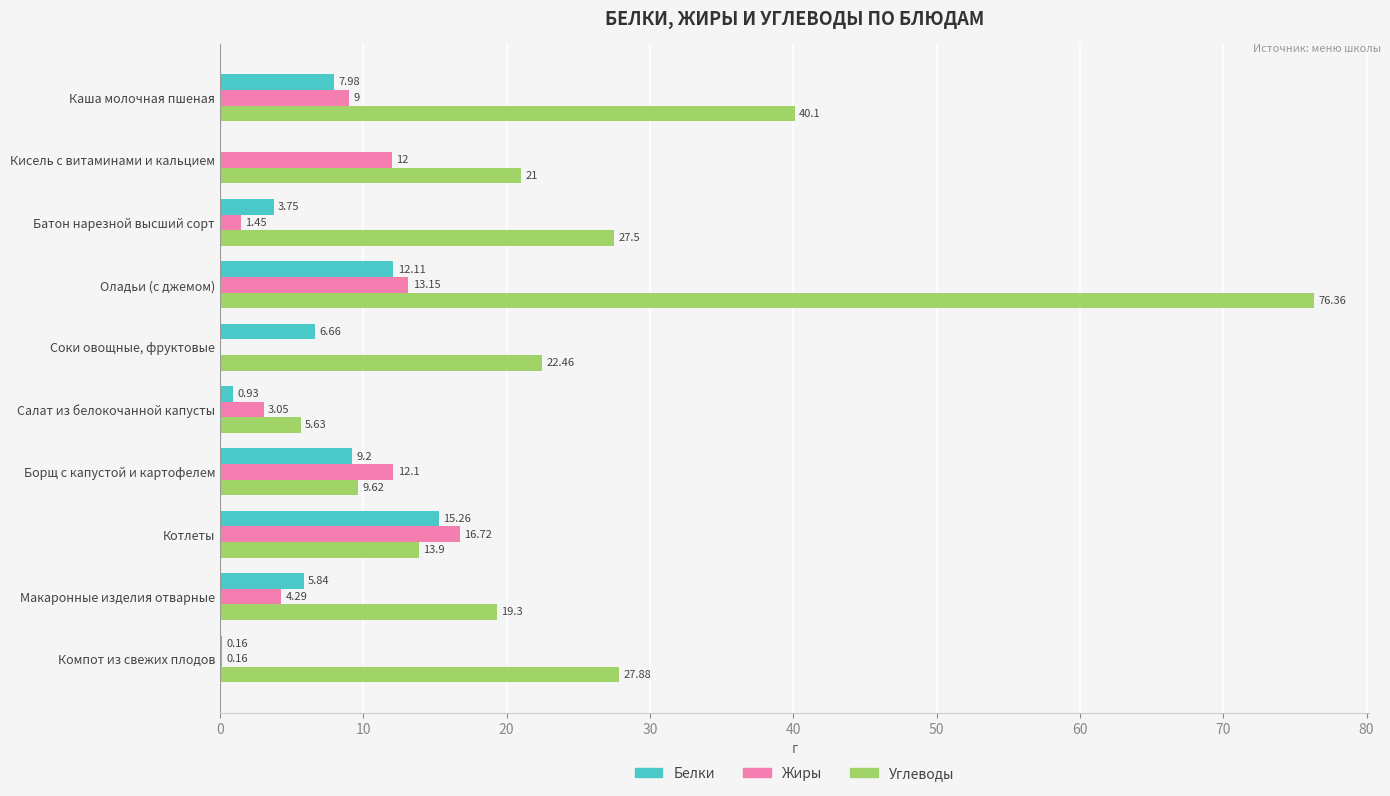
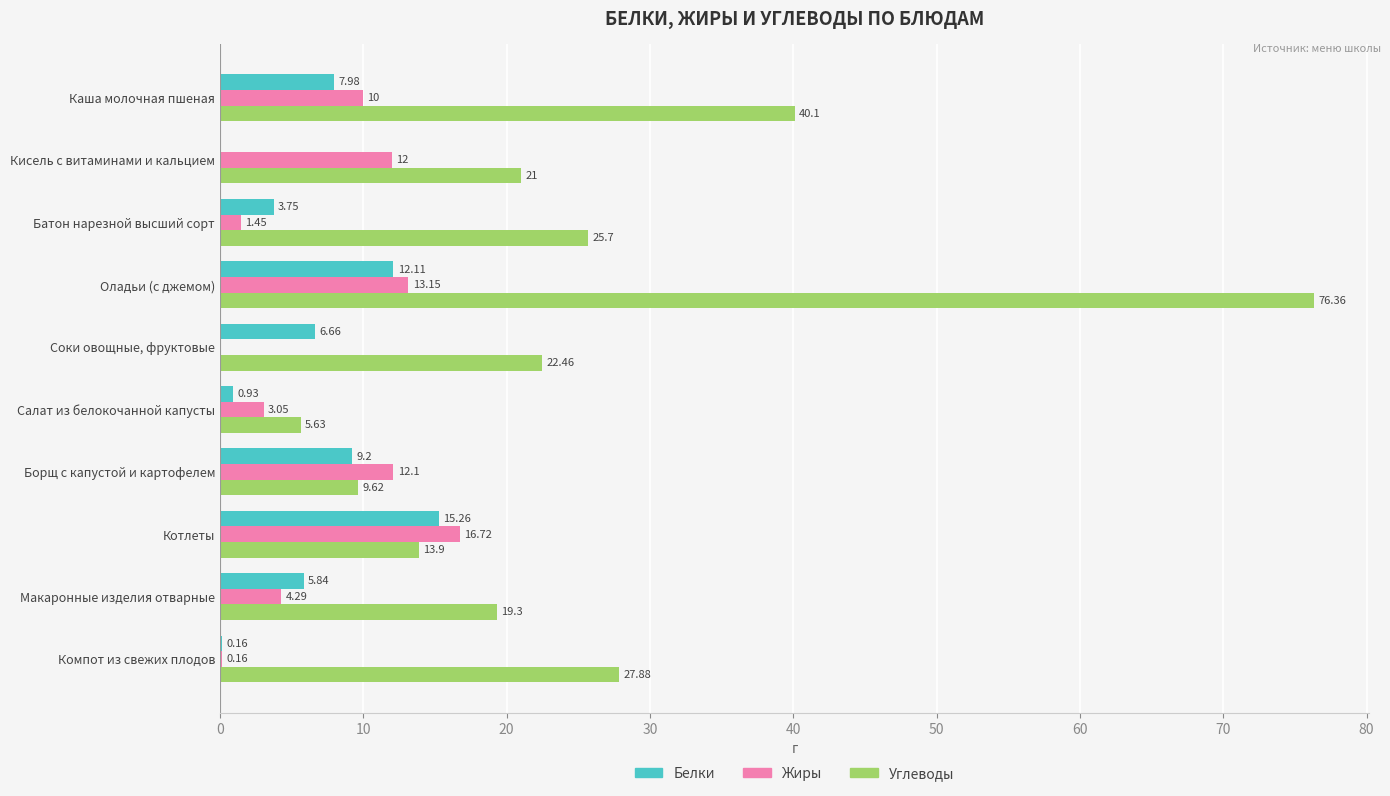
  {
    "Белки": {
      "Каша молочная пшеная": 7.98,
      "Батон нарезной высший сорт": 3.75,
      "Оладьи (с джемом)": 12.11,
      "Соки овощные, фруктовые": 6.66,
      "Салат из белокочанной капусты": 0.93,
      "Борщ с капустой и картофелем": 9.2,
      "Котлеты": 15.26,
      "Макаронные изделия отварные": 5.84,
      "Компот из свежих плодов": 0.16
    },
    "Жиры": {
-     "Каша молочная пшеная": 9,
+     "Каша молочная пшеная": 10,
      "Кисель с витаминами и кальцием": 12,
      "Батон нарезной высший сорт": 1.45,
      "Оладьи (с джемом)": 13.15,
      "Салат из белокочанной капусты": 3.05,
      "Борщ с капустой и картофелем": 12.1,
      "Котлеты": 16.72,
      "Макаронные изделия отварные": 4.29,
      "Компот из свежих плодов": 0.16
    },
    "Углеводы": {
      "Каша молочная пшеная": 40.1,
      "Кисель с витаминами и кальцием": 21,
-     "Батон нарезной высший сорт": 27.5,
+     "Батон нарезной высший сорт": 25.7,
      "Оладьи (с джемом)": 76.36,
      "Соки овощные, фруктовые": 22.46,
      "Салат из белокочанной капусты": 5.63,
      "Борщ с капустой и картофелем": 9.62,
      "Котлеты": 13.9,
      "Макаронные изделия отварные": 19.3,
      "Компот из свежих плодов": 27.88
    }
  }
